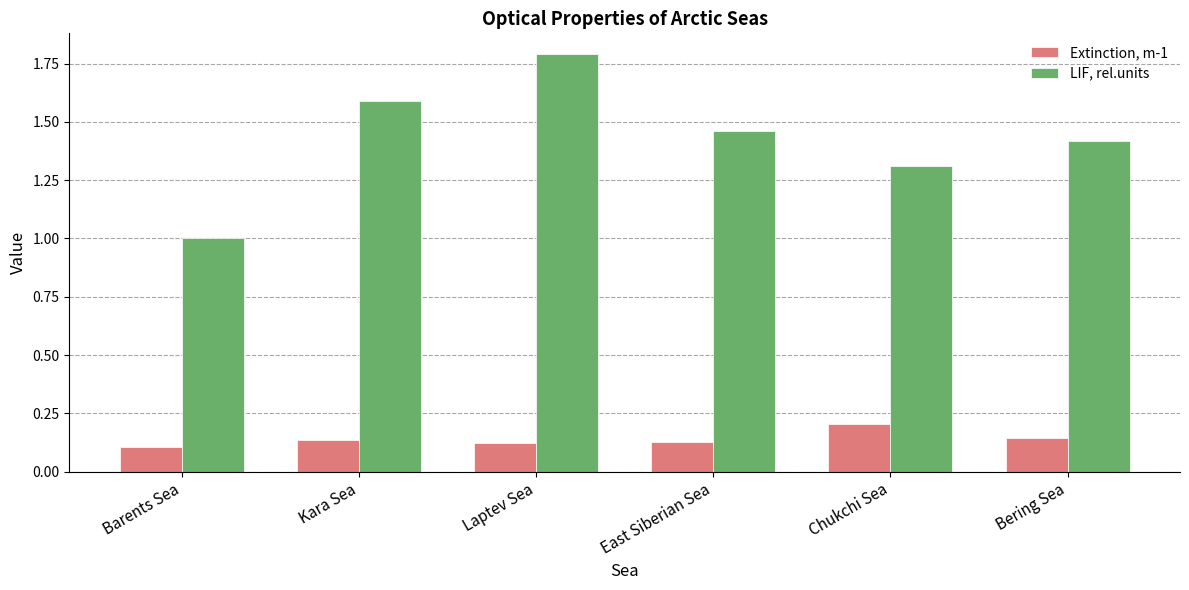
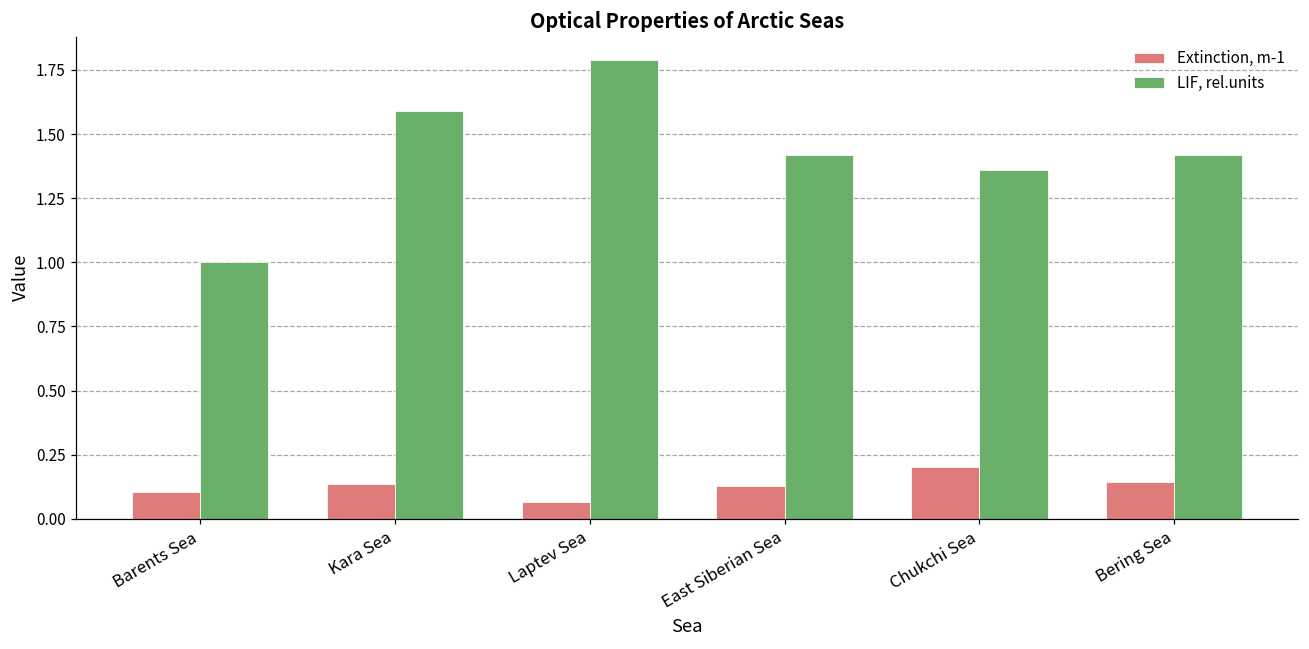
  {
    "Extinction, m-1": {
      "Barents Sea": 0.10,
      "Kara Sea": 0.13,
-     "Laptev Sea": 0.13,
+     "Laptev Sea": 0.07,
      "East Siberian Sea": 0.13,
      "Chukchi Sea": 0.20,
      "Bering Sea": 0.14
    },
    "LIF, rel.units": {
      "Barents Sea": 1.00,
      "Kara Sea": 1.59,
      "Laptev Sea": 1.79,
-     "East Siberian Sea": 1.46,
-     "Chukchi Sea": 1.31,
+     "East Siberian Sea": 1.42,
+     "Chukchi Sea": 1.36,
      "Bering Sea": 1.42
    }
  }
